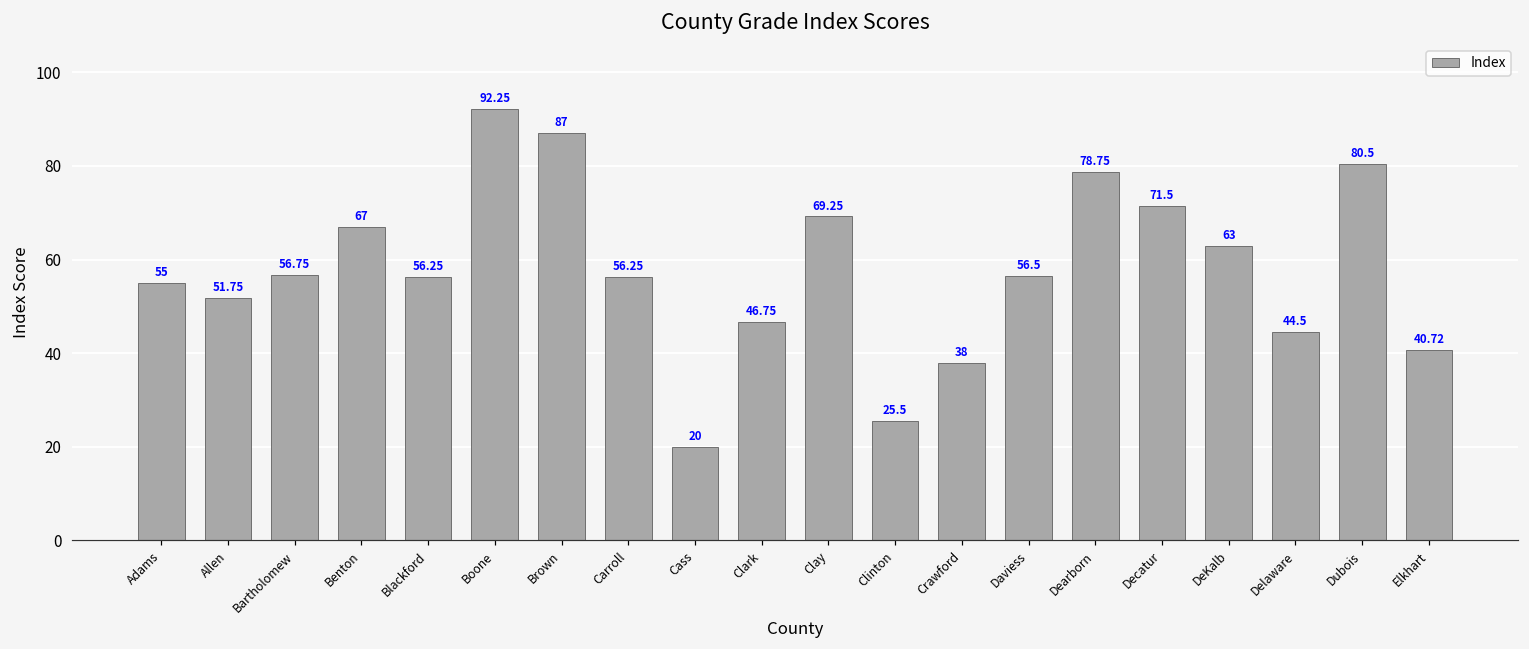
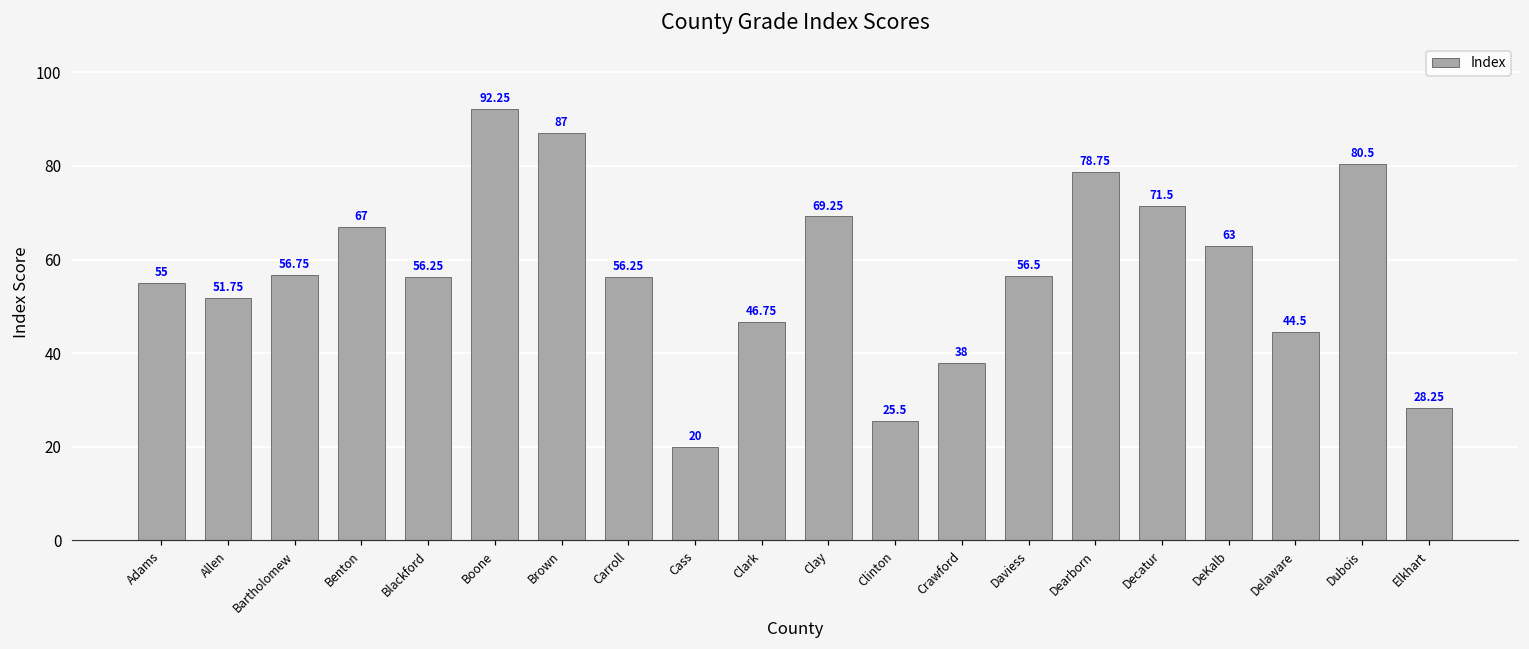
  {
    "Adams": 55,
    "Allen": 51.75,
    "Bartholomew": 56.75,
    "Benton": 67,
    "Blackford": 56.25,
    "Boone": 92.25,
    "Brown": 87,
    "Carroll": 56.25,
    "Cass": 20,
    "Clark": 46.75,
    "Clay": 69.25,
    "Clinton": 25.5,
    "Crawford": 38,
    "Daviess": 56.5,
    "Dearborn": 78.75,
    "Decatur": 71.5,
    "DeKalb": 63,
    "Delaware": 44.5,
    "Dubois": 80.5,
-   "Elkhart": 40.72
+   "Elkhart": 28.25
  }
